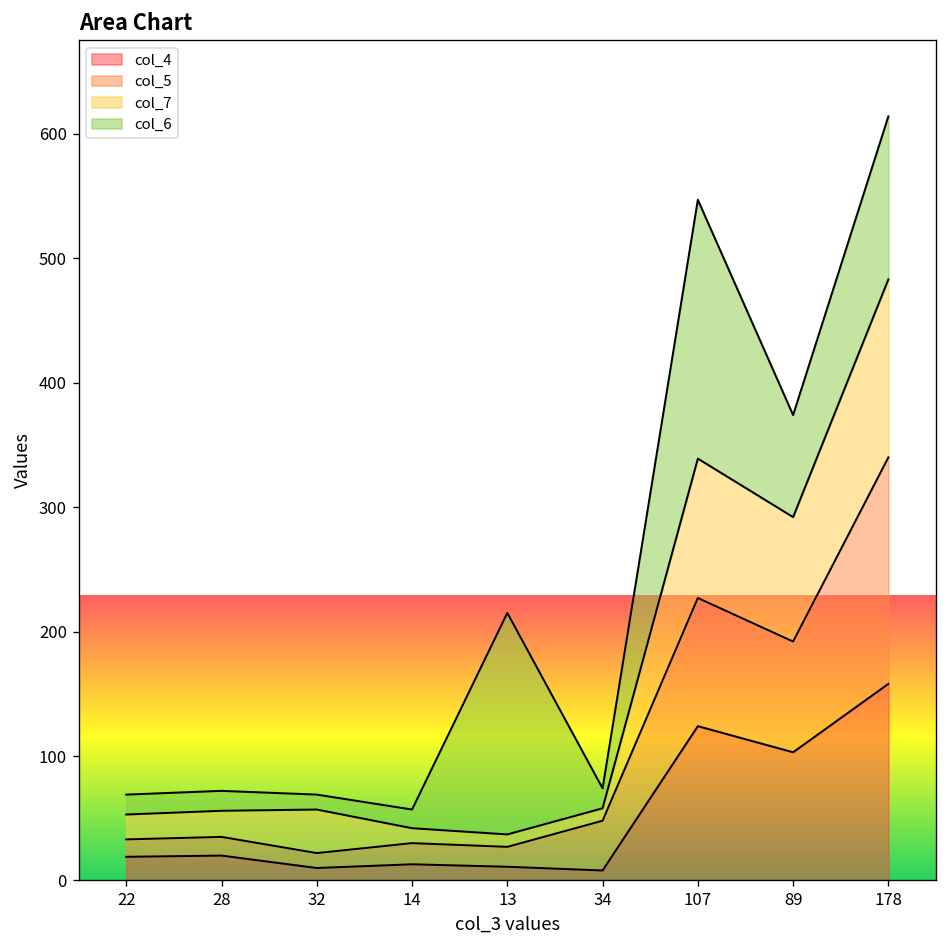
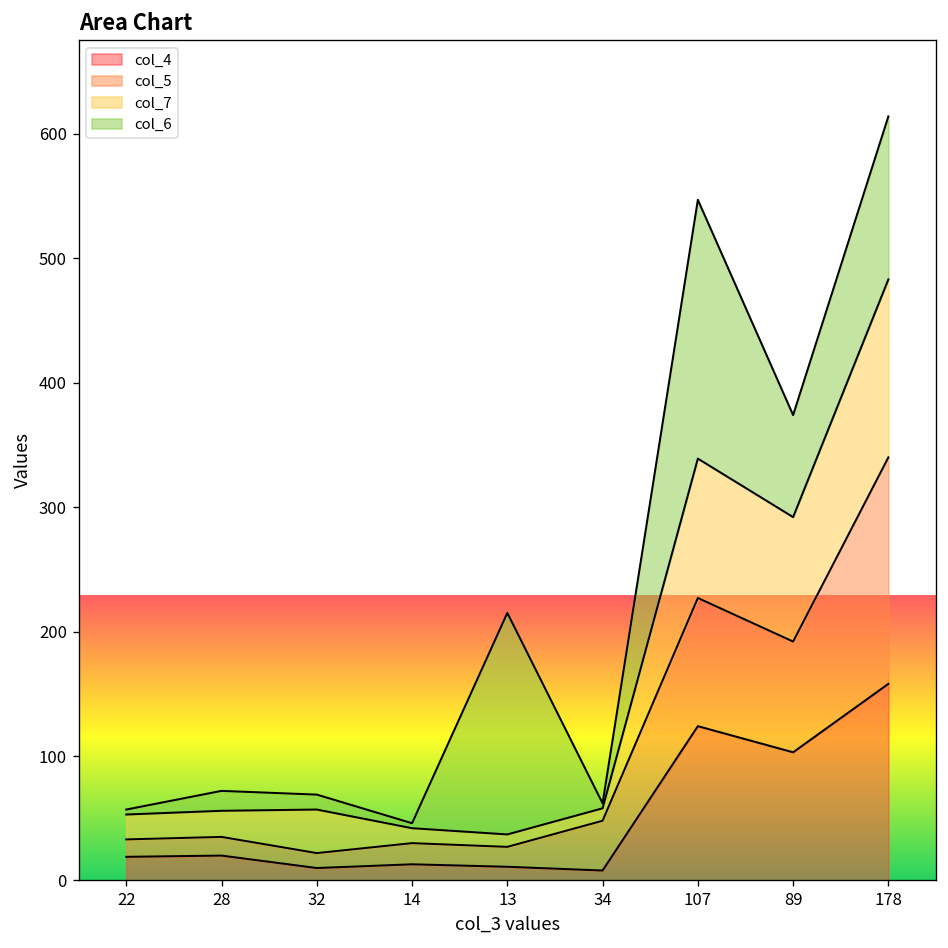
  {
    "col_6": {
-     "22": 16,
+     "22": 4,
      "28": 16,
      "32": 12,
-     "14": 15,
+     "14": 4,
      "13": 178,
-     "34": 16,
+     "34": 4,
      "107": 208,
      "89": 82,
      "178": 131
    }
  }
